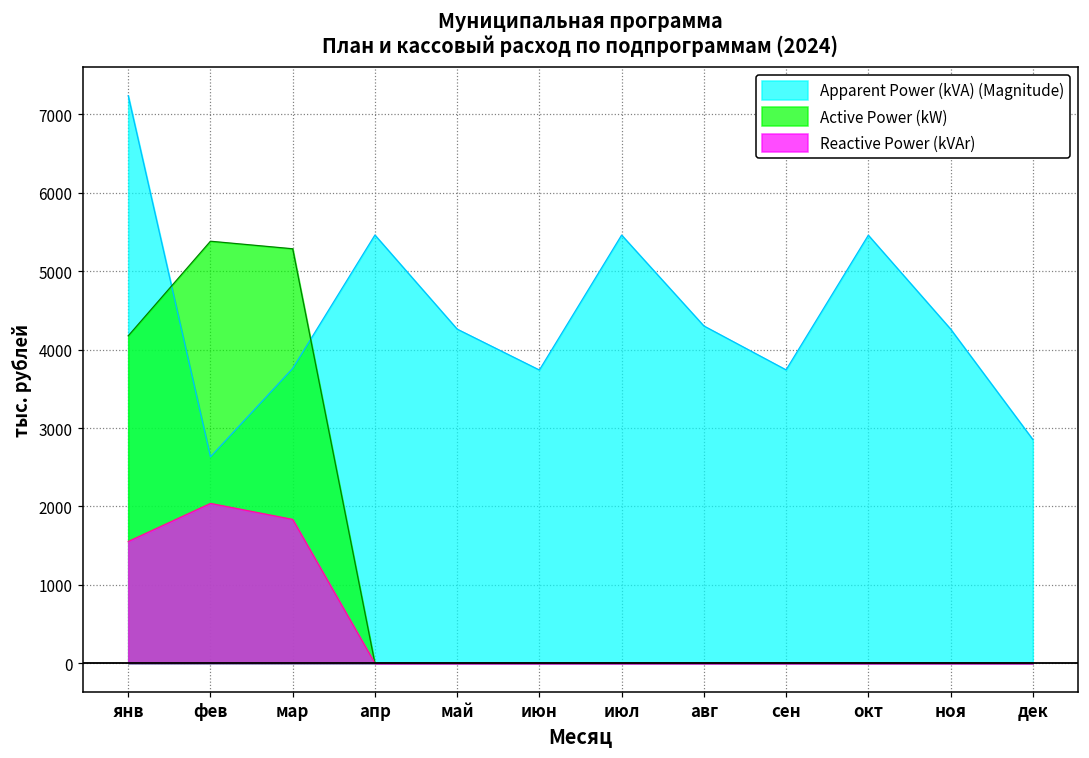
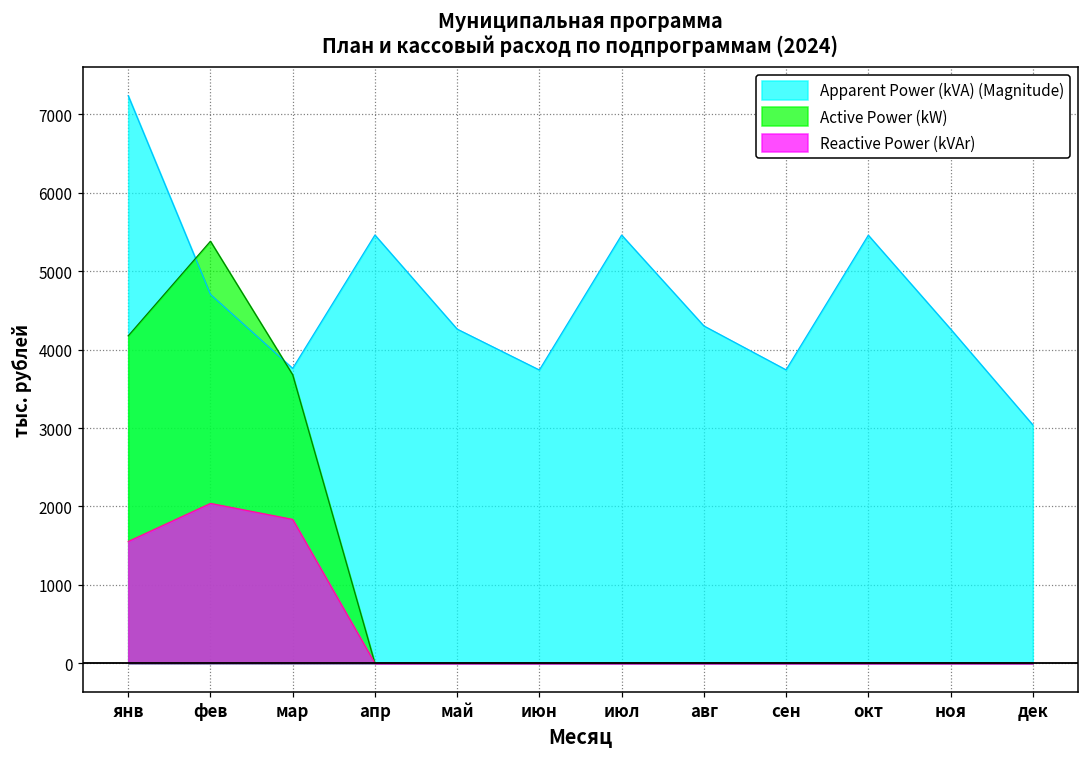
  {
    "Apparent Power (kVA) (Magnitude)": {
      "янв": 7200,
-     "фев": 2600,
+     "фев": 4700,
      "мар": 3800,
      "апр": 5500,
      "май": 4300,
      "июн": 3700,
      "июл": 5500,
      "авг": 4300,
      "сен": 3700,
      "окт": 5500,
      "ноя": 4300,
-     "дек": 2900
+     "дек": 3000
    },
    "Active Power (kW)": {
      "янв": 4200,
      "фев": 5400,
-     "мар": 5300
+     "мар": 3700
    },
    "Reactive Power (kVAr)": {
      "янв": 1600,
      "фев": 2000,
      "мар": 1800
    }
  }
